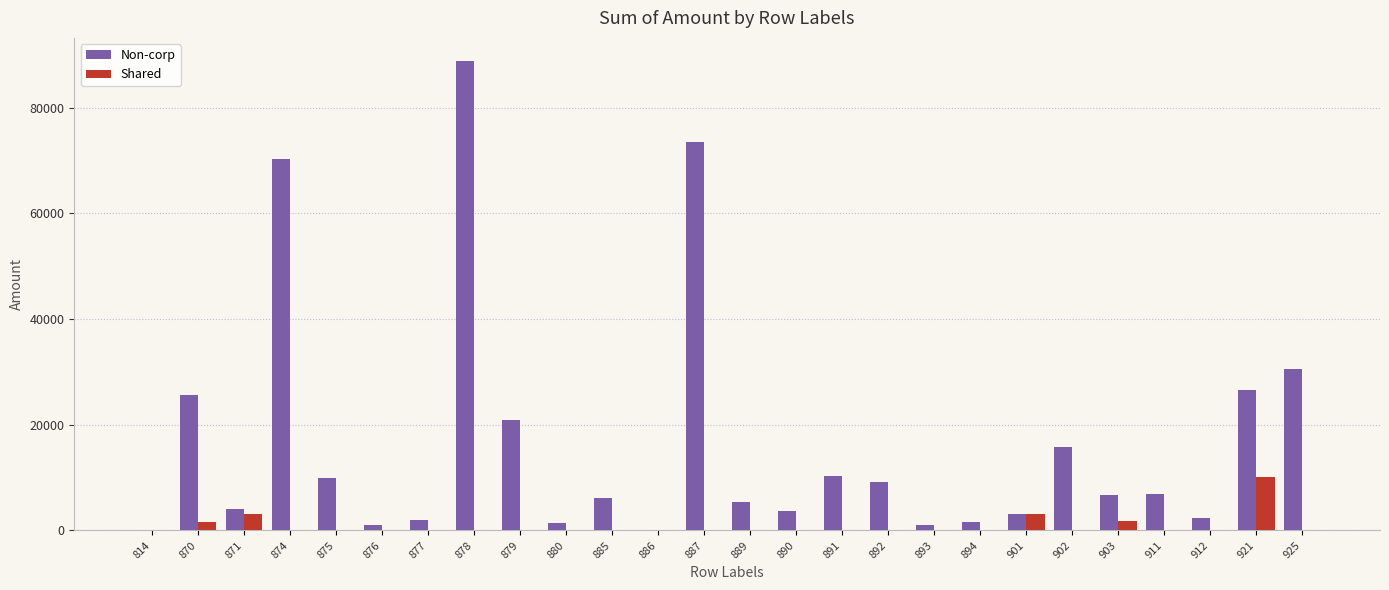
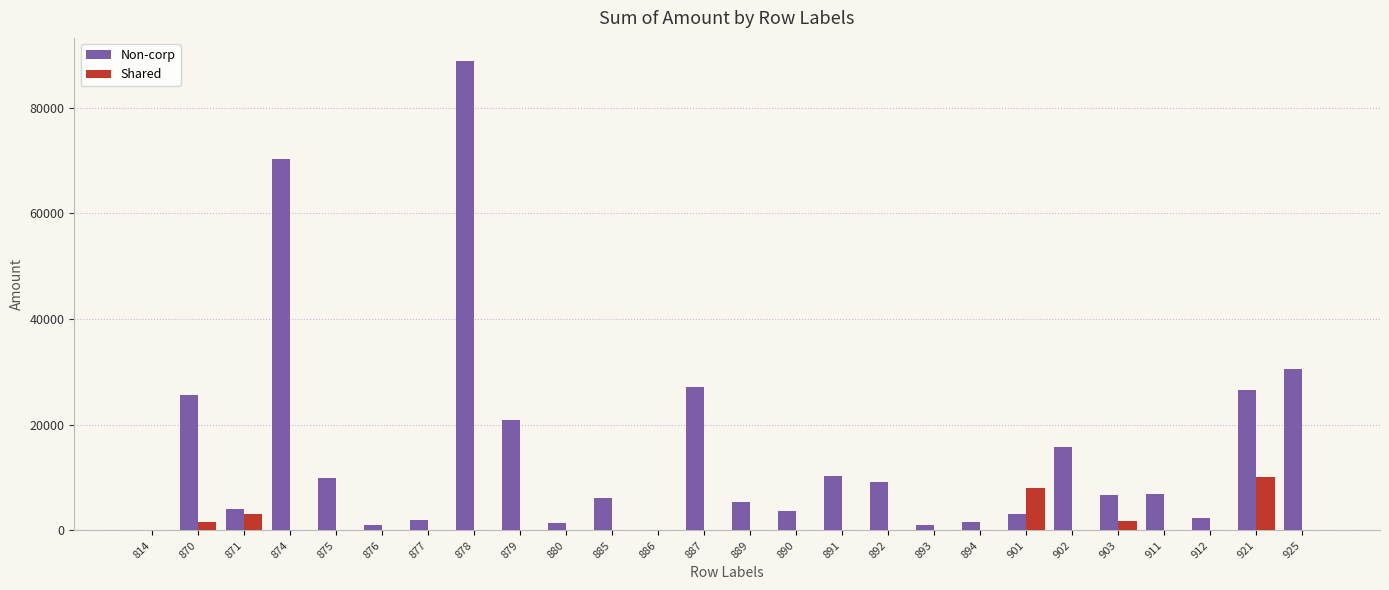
  {
    "Non-corp": {
      "870": 26000,
      "871": 4000,
      "874": 70000,
      "875": 10000,
      "876": 1000,
      "877": 2000,
      "878": 89000,
      "879": 21000,
      "880": 1000,
      "885": 6000,
-     "887": 73000,
+     "887": 27000,
      "889": 5000,
      "890": 4000,
      "891": 10000,
      "892": 9000,
      "893": 1000,
      "894": 2000,
      "901": 3000,
      "902": 16000,
      "903": 7000,
      "911": 7000,
      "912": 2000,
      "921": 27000,
      "925": 30000
    },
    "Shared": {
      "814": 0,
      "870": 2000,
      "871": 3000,
      "874": 0,
      "875": 0,
      "876": 0,
      "877": 0,
      "878": 0,
      "879": 0,
      "880": 0,
      "885": 0,
      "886": 0,
      "887": 0,
      "889": 0,
      "890": 0,
      "891": 0,
      "892": 0,
      "893": 0,
      "894": 0,
-     "901": 3000,
+     "901": 8000,
      "902": 0,
      "903": 2000,
      "911": 0,
      "912": 0,
      "921": 10000,
      "925": 0
    }
  }
